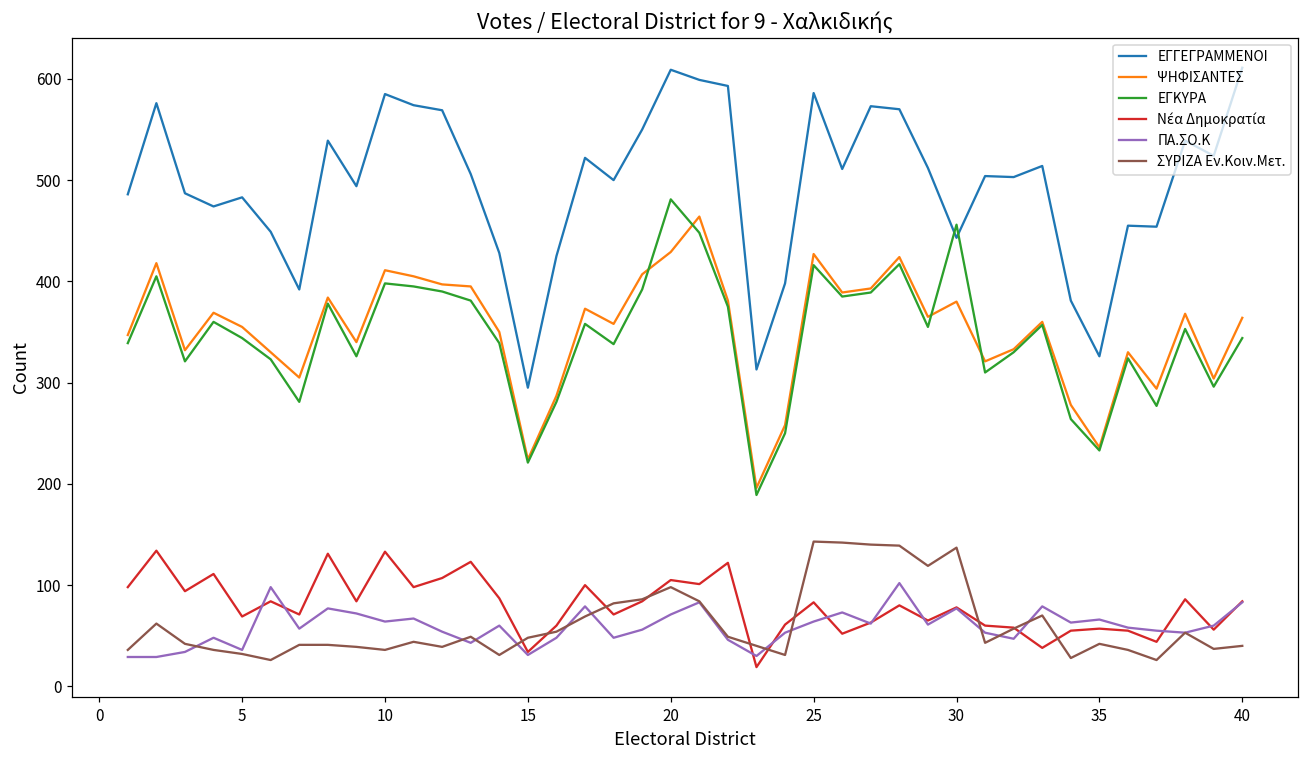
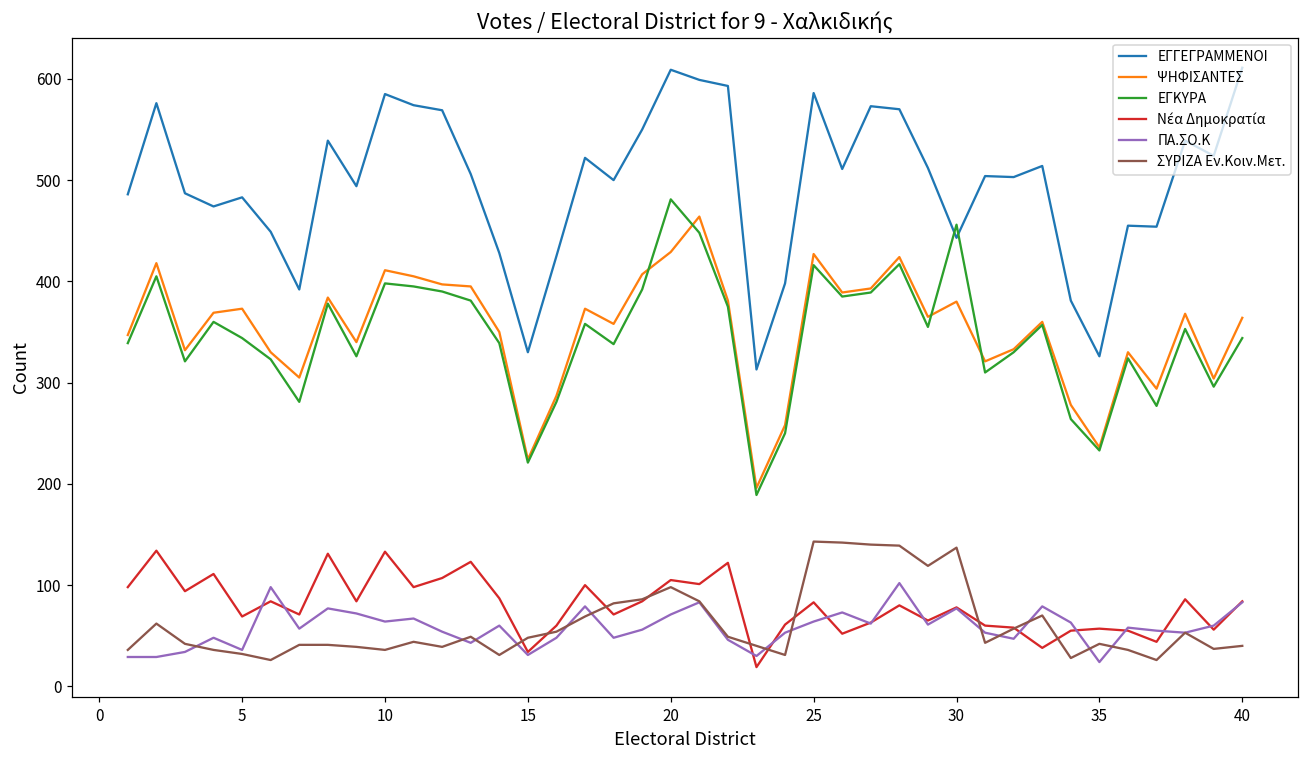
  {
    "ΕΓΓΕΓΡΑΜΜΕΝΟΙ": {
      "5": 480,
      "10": 590,
-     "15": 300,
+     "15": 330,
      "20": 610,
      "25": 590,
      "30": 440,
      "35": 330
    },
    "ΨΗΦΙΣΑΝΤΕΣ": {
-     "5": 360,
+     "5": 370,
      "10": 410,
      "15": 220,
      "20": 430,
      "25": 430,
      "30": 380,
      "35": 240,
      "40": 360
    },
    "ΕΓΚΥΡΑ": {
      "5": 340,
      "10": 400,
      "15": 220,
      "20": 480,
      "25": 420,
      "30": 460,
      "35": 230,
      "40": 340
    },
    "Νέα Δημοκρατία": {
      "5": 70,
      "10": 130,
      "15": 30,
      "20": 110,
      "25": 80,
      "35": 60
    },
    "ΠΑ.ΣΟ.Κ": {
      "5": 40,
      "10": 60,
      "15": 30,
      "20": 70,
      "25": 60,
-     "35": 70
+     "35": 20
    },
    "ΣΥΡΙΖΑ Εν.Κοιν.Μετ.": {
      "5": 30,
      "10": 40,
      "15": 50,
      "20": 100,
      "25": 140,
      "30": 140,
      "35": 40,
      "40": 40
    }
  }
